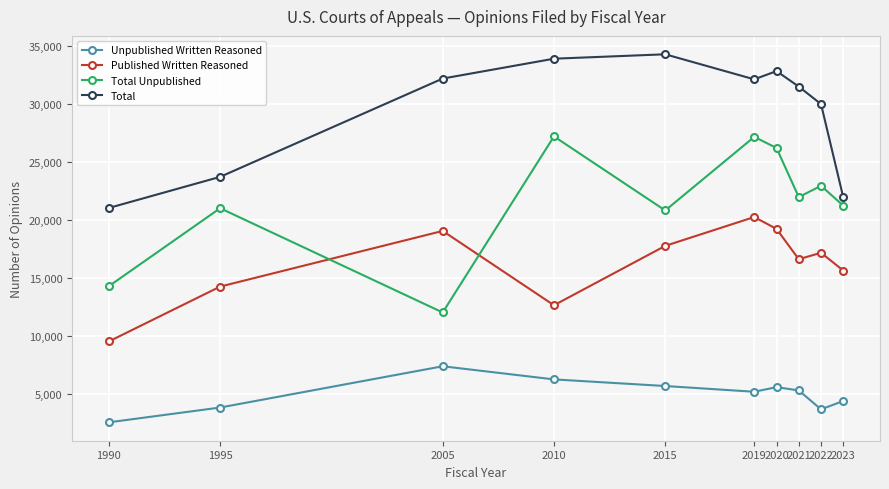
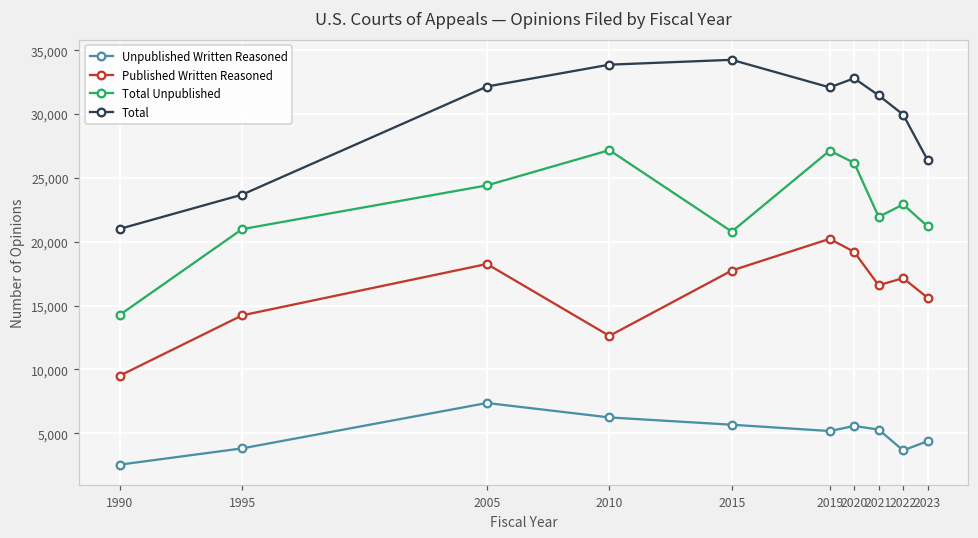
  {
    "Unpublished Written Reasoned": {
      "1990": "2,500",
      "1995": "3,800",
      "2005": "7,400",
      "2010": "6,200",
      "2015": "5,700",
      "2019": "5,200",
      "2020": "5,600",
      "2021": "5,300",
      "2022": "3,700",
      "2023": "4,400"
    },
    "Published Written Reasoned": {
      "1990": "9,500",
      "1995": "14,200",
-     "2005": "19,000",
+     "2005": "18,300",
      "2010": "12,600",
      "2015": "17,700",
      "2019": "20,200",
      "2020": "19,200",
      "2021": "16,600",
      "2022": "17,100",
      "2023": "15,600"
    },
    "Total Unpublished": {
      "1990": "14,300",
      "1995": "21,000",
-     "2005": "12,000",
+     "2005": "24,400",
      "2010": "27,200",
      "2015": "20,800",
      "2019": "27,100",
      "2020": "26,200",
      "2021": "21,900",
      "2022": "22,900",
      "2023": "21,200"
    },
    "Total": {
      "1990": "21,000",
      "1995": "23,700",
      "2005": "32,200",
      "2010": "33,900",
      "2015": "34,200",
      "2019": "32,100",
      "2020": "32,800",
      "2021": "31,500",
      "2022": "30,000",
-     "2023": "21,900"
+     "2023": "26,400"
    }
  }
